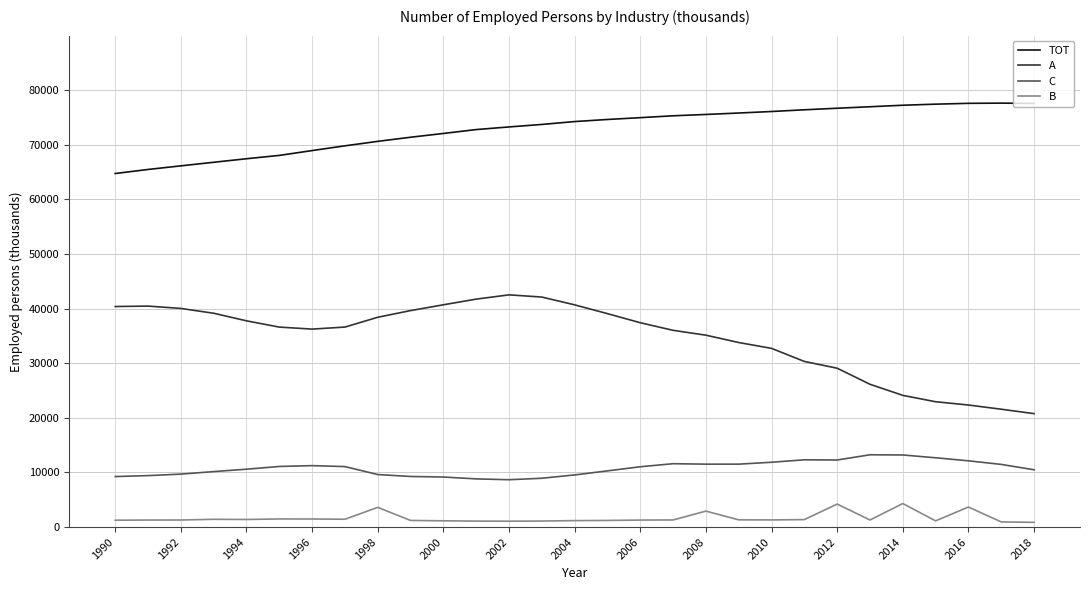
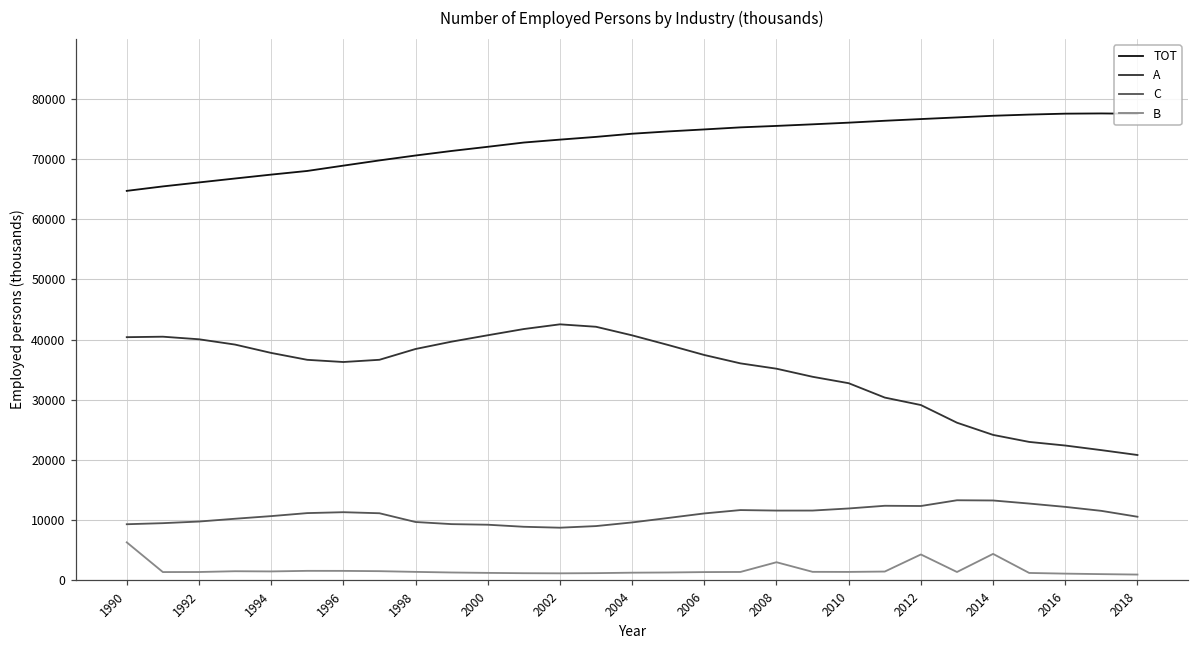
  {
    "B": {
-     "1990": 1000,
+     "1990": 6000,
      "1992": 1000,
      "1994": 1000,
      "1996": 1000,
-     "1998": 4000,
+     "1998": 1000,
      "2000": 1000,
      "2002": 1000,
      "2004": 1000,
      "2006": 1000,
      "2008": 3000,
      "2010": 1000,
      "2012": 4000,
      "2014": 4000,
-     "2016": 4000,
+     "2016": 1000,
      "2018": 1000
    }
  }
